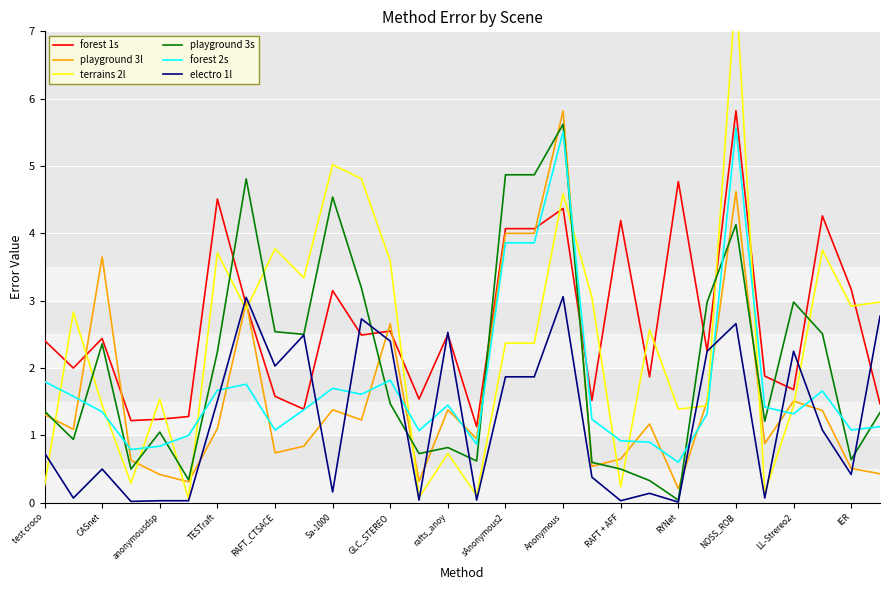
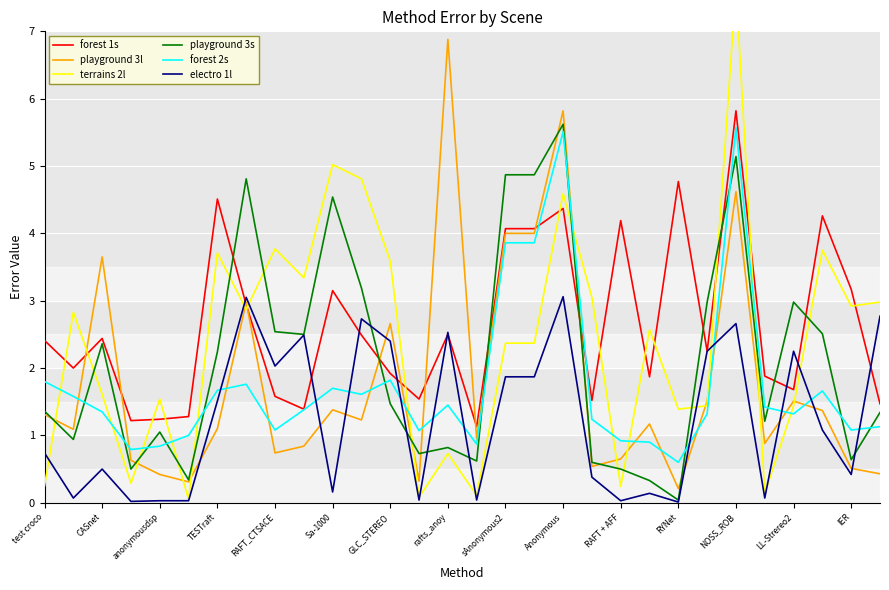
  {
    "forest 1s": {
      "test croco": 2.4,
      "CASnet": 2.4,
      "anonymousdsp": 1.2,
      "TESTraft": 4.5,
      "RAFT_CTSACE": 1.6,
      "Sa-1000": 3.2,
-     "GLC_STEREO": 2.6,
+     "GLC_STEREO": 1.9,
      "sAnonymous2": 4.1,
      "Anonymous": 4.4,
      "RAFT + AFF": 4.2,
      "RYNet": 4.8,
      "NOSS_ROB": 5.8,
      "LL-Strereo2": 1.7,
      "IER": 3.2
    },
    "playground 3l": {
      "test croco": 1.3,
      "CASnet": 3.7,
      "anonymousdsp": 0.4,
      "TESTraft": 1.1,
      "RAFT_CTSACE": 0.7,
      "Sa-1000": 1.4,
      "GLC_STEREO": 2.7,
-     "rafts_anoy": 1.4,
+     "rafts_anoy": 6.9,
      "sAnonymous2": 4.0,
      "Anonymous": 5.8,
      "RAFT + AFF": 0.7,
      "RYNet": 0.2,
      "NOSS_ROB": 4.6,
      "LL-Strereo2": 1.5,
      "IER": 0.5
    },
    "terrains 2l": {
      "test croco": 0.3,
-     "CASnet": 1.5,
+     "CASnet": 1.6,
      "anonymousdsp": 1.5,
      "TESTraft": 3.7,
      "RAFT_CTSACE": 3.8,
      "Sa-1000": 5.0,
      "GLC_STEREO": 3.6,
      "rafts_anoy": 0.7,
      "sAnonymous2": 2.4,
      "Anonymous": 4.6,
      "RAFT + AFF": 0.2,
      "RYNet": 1.4,
      "LL-Strereo2": 1.4,
      "IER": 2.9
    },
    "playground 3s": {
      "test croco": 1.4,
      "CASnet": 2.4,
      "anonymousdsp": 1.1,
      "TESTraft": 2.2,
      "RAFT_CTSACE": 2.5,
      "Sa-1000": 4.5,
      "GLC_STEREO": 1.5,
      "rafts_anoy": 0.8,
      "sAnonymous2": 4.9,
      "Anonymous": 5.6,
      "RAFT + AFF": 0.5,
-     "NOSS_ROB": 4.1,
+     "NOSS_ROB": 5.1,
      "LL-Strereo2": 3.0,
      "IER": 0.6
    },
    "forest 2s": {
      "test croco": 1.8,
      "CASnet": 1.4,
      "anonymousdsp": 0.8,
      "TESTraft": 1.7,
      "RAFT_CTSACE": 1.1,
      "Sa-1000": 1.7,
      "GLC_STEREO": 1.8,
      "rafts_anoy": 1.5,
      "sAnonymous2": 3.9,
      "Anonymous": 5.5,
      "RAFT + AFF": 0.9,
      "RYNet": 0.6,
      "NOSS_ROB": 5.6,
      "LL-Strereo2": 1.3,
      "IER": 1.1
    },
    "electro 1l": {
      "test croco": 0.7,
      "CASnet": 0.5,
      "anonymousdsp": 0.0,
      "TESTraft": 1.5,
      "RAFT_CTSACE": 2.0,
      "Sa-1000": 0.2,
      "GLC_STEREO": 2.4,
      "sAnonymous2": 1.9,
      "Anonymous": 3.1,
      "RAFT + AFF": 0.0,
      "NOSS_ROB": 2.7,
      "LL-Strereo2": 2.3,
      "IER": 0.4
    }
  }
